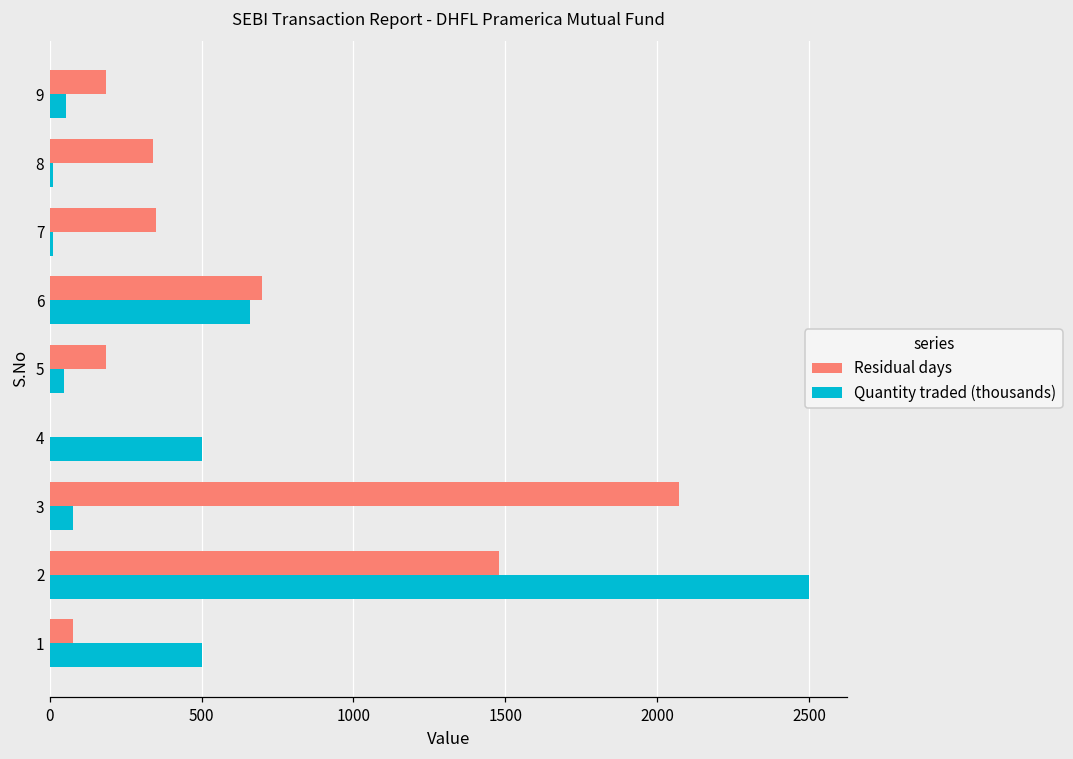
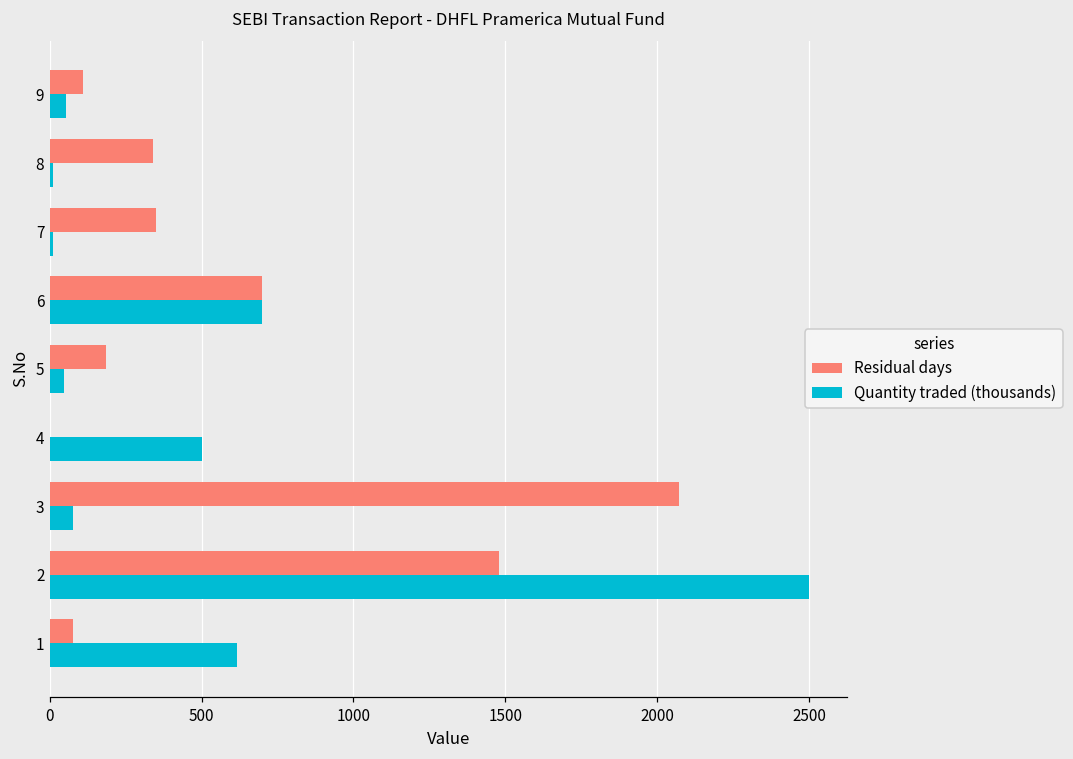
  {
    "Residual days": {
-     "9": 180,
+     "9": 110,
      "8": 340,
      "7": 350,
      "6": 700,
      "5": 180,
      "3": 2070,
      "2": 1480,
      "1": 80
    },
    "Quantity traded (thousands)": {
      "9": 50,
      "8": 10,
      "7": 10,
-     "6": 660,
+     "6": 700,
      "5": 50,
      "4": 500,
      "3": 80,
      "2": 2500,
-     "1": 500
+     "1": 620
    }
  }
